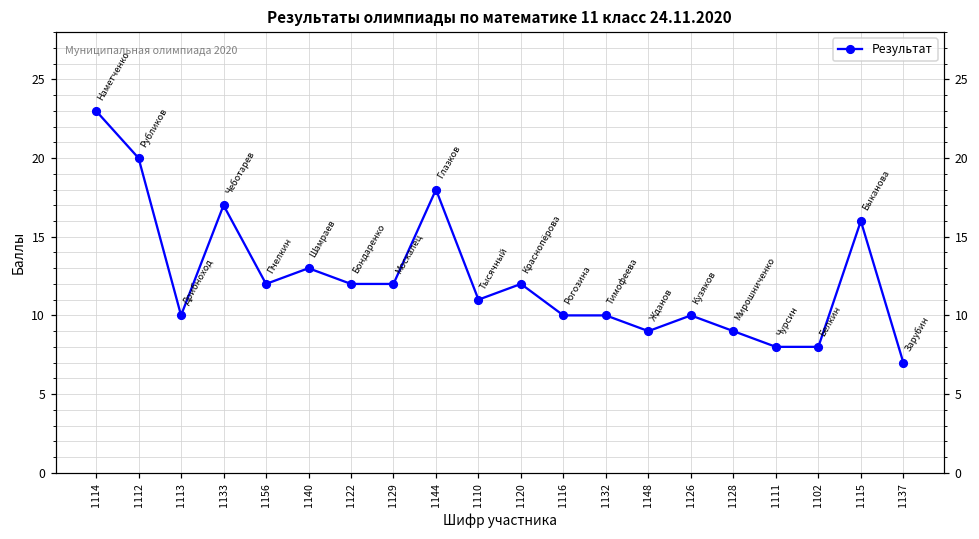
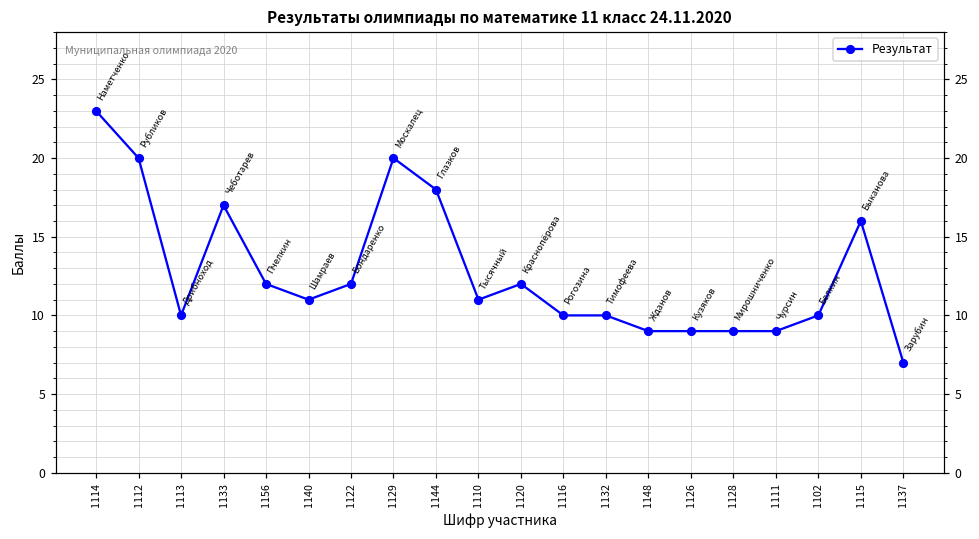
  {
    "1114": 23,
    "1112": 20,
    "1113": 10,
    "1133": 17,
    "1156": 12,
-   "1140": 13,
+   "1140": 11,
    "1122": 12,
-   "1129": 12,
+   "1129": 20,
    "1144": 18,
    "1110": 11,
    "1120": 12,
    "1116": 10,
    "1132": 10,
    "1148": 9,
-   "1126": 10,
+   "1126": 9,
    "1128": 9,
-   "1111": 8,
-   "1102": 8,
+   "1111": 9,
+   "1102": 10,
    "1115": 16,
    "1137": 7
  }
